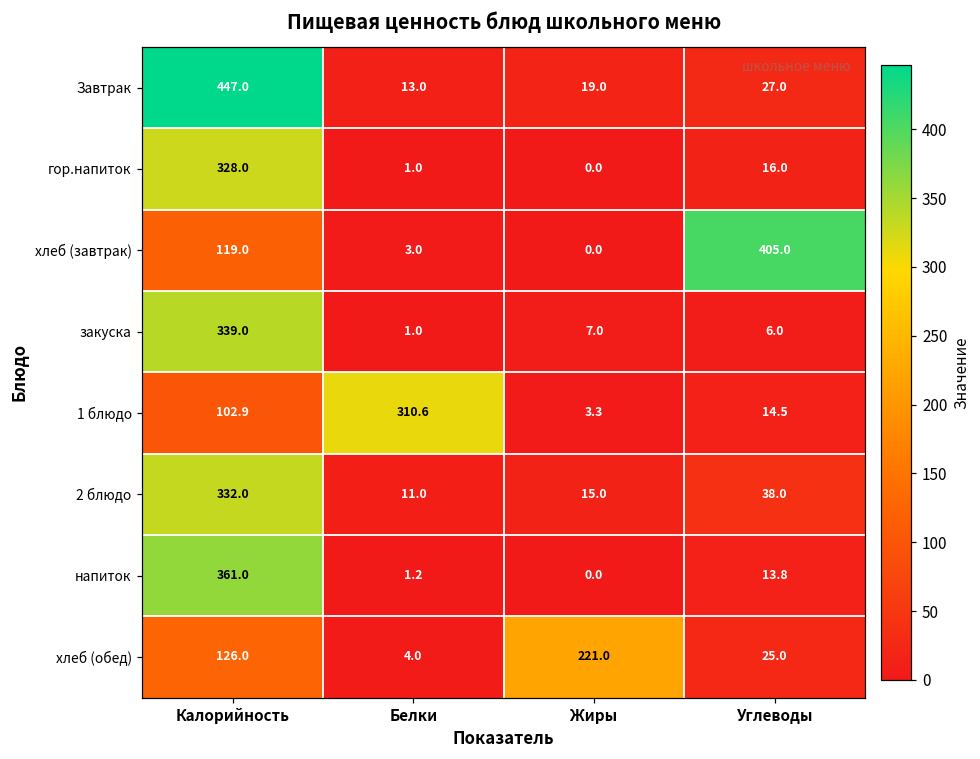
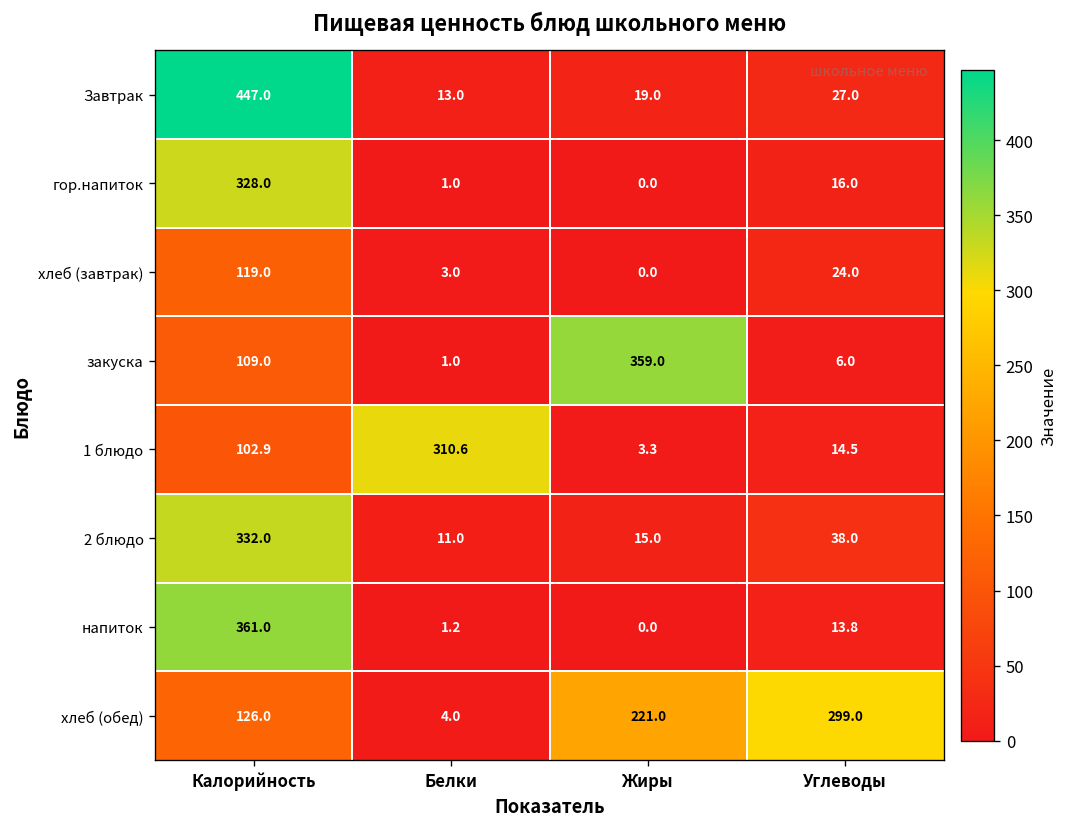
  {
    "Завтрак": {
      "Калорийность": 447.0,
      "Белки": 13.0,
      "Жиры": 19.0
    },
    "гор.напиток": {
      "Калорийность": 328.0,
      "Белки": 1.0,
      "Жиры": 0.0,
      "Углеводы": 16.0
    },
    "хлеб (завтрак)": {
      "Калорийность": 119.0,
      "Белки": 3.0,
      "Жиры": 0.0,
-     "Углеводы": 405.0
+     "Углеводы": 24.0
    },
    "закуска": {
-     "Калорийность": 339.0,
+     "Калорийность": 109.0,
      "Белки": 1.0,
-     "Жиры": 7.0,
+     "Жиры": 359.0,
      "Углеводы": 6.0
    },
    "1 блюдо": {
      "Калорийность": 102.9,
      "Белки": 310.6,
      "Жиры": 3.3,
      "Углеводы": 14.5
    },
    "2 блюдо": {
      "Калорийность": 332.0,
      "Белки": 11.0,
      "Жиры": 15.0,
      "Углеводы": 38.0
    },
    "напиток": {
      "Калорийность": 361.0,
      "Белки": 1.2,
      "Жиры": 0.0,
      "Углеводы": 13.8
    },
    "хлеб (обед)": {
      "Калорийность": 126.0,
      "Белки": 4.0,
      "Жиры": 221.0,
-     "Углеводы": 25.0
+     "Углеводы": 299.0
    }
  }
